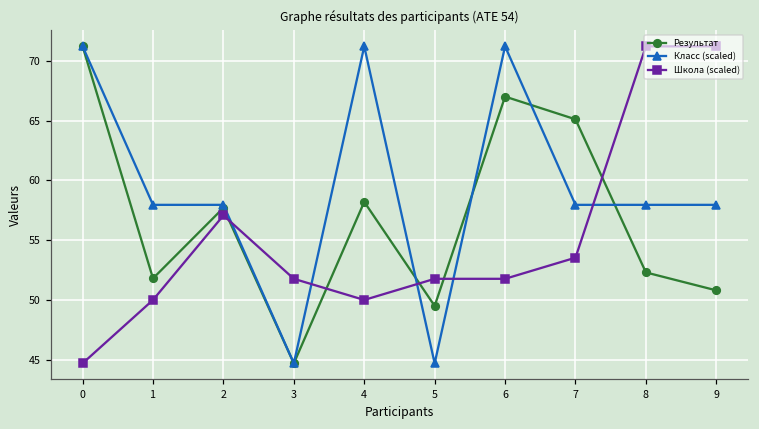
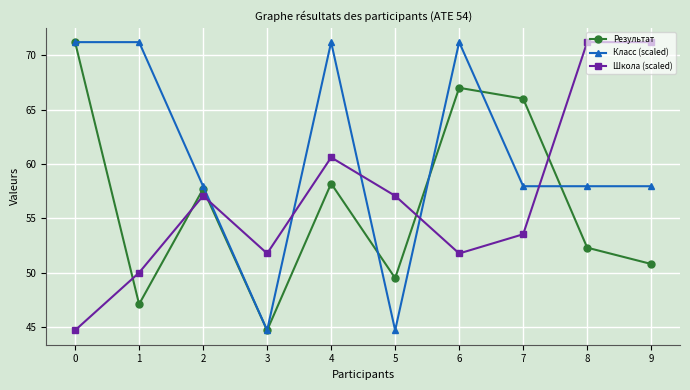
  {
    "Результат": {
-     "1": 51.8,
+     "1": 47.1,
      "2": 57.7,
      "4": 58.2,
      "5": 49.5,
      "6": 67.0,
-     "7": 65.1,
+     "7": 66.0,
      "8": 52.3,
      "9": 50.8
    },
    "Класс (scaled)": {
-     "1": 58.0,
+     "1": 71.2,
      "2": 58.0,
      "4": 71.2,
      "5": 44.7,
      "6": 71.2,
      "7": 58.0,
      "8": 58.0,
      "9": 58.0
    },
    "Школа (scaled)": {
      "0": 44.7,
      "1": 50.0,
      "2": 57.1,
      "3": 51.8,
-     "4": 50.0,
-     "5": 51.8,
+     "4": 60.6,
+     "5": 57.1,
      "6": 51.8,
      "7": 53.5
    }
  }
